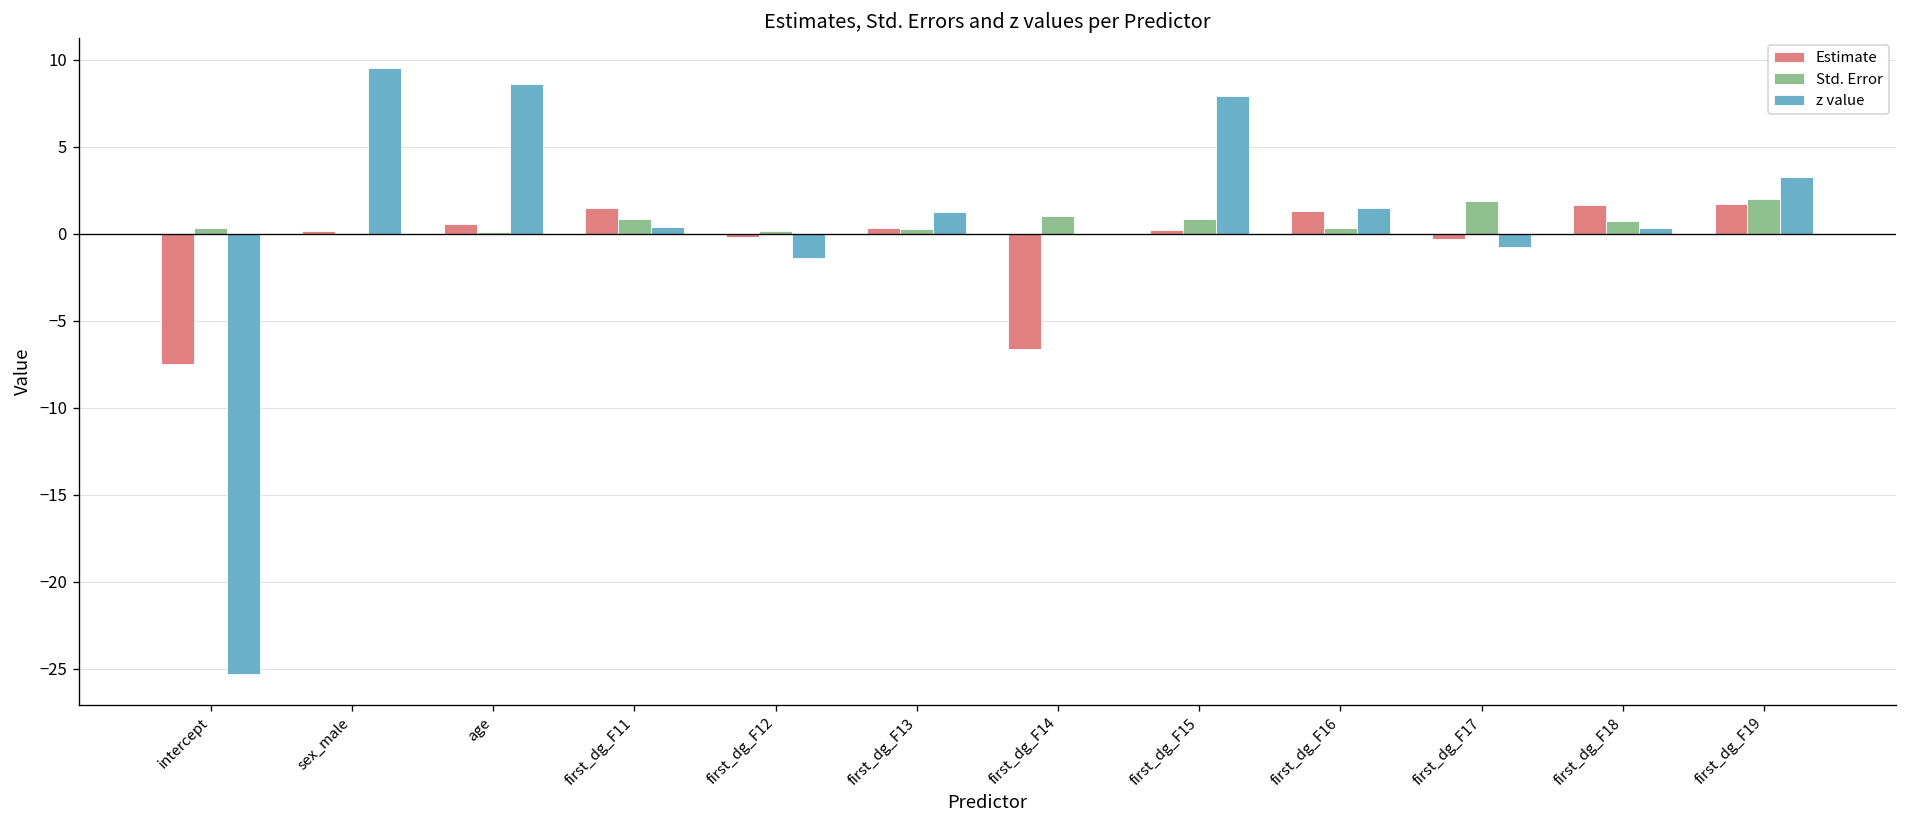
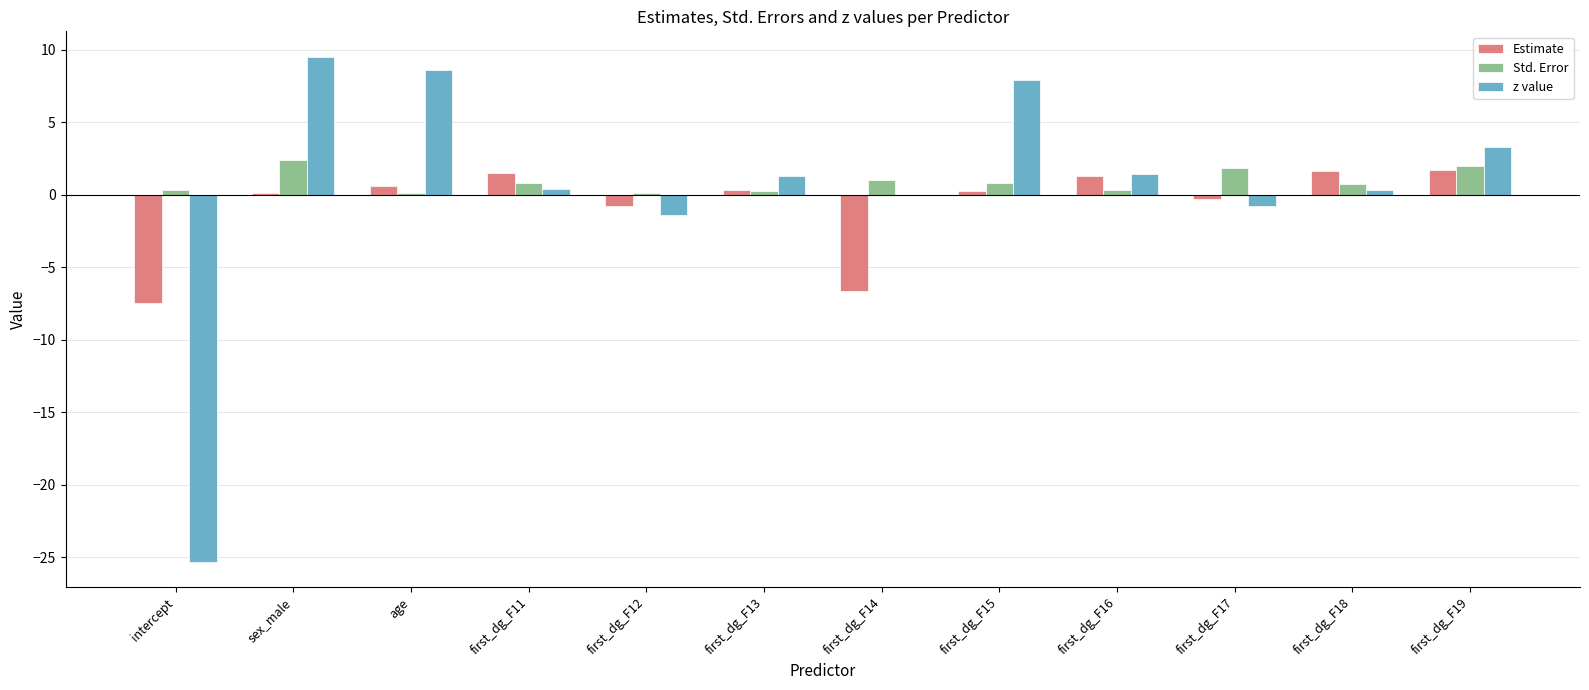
  {
    "Estimate": {
      "intercept": -7.5,
      "age": 0.6,
      "first_dg_F11": 1.5,
-     "first_dg_F12": -0.2,
+     "first_dg_F12": -0.8,
      "first_dg_F13": 0.3,
      "first_dg_F14": -6.6,
      "first_dg_F15": 0.2,
      "first_dg_F16": 1.3,
      "first_dg_F17": -0.3,
      "first_dg_F18": 1.7,
      "first_dg_F19": 1.7
    },
    "Std. Error": {
      "intercept": 0.3,
-     "sex_male": 0.0,
+     "sex_male": 2.4,
      "first_dg_F11": 0.8,
      "first_dg_F13": 0.3,
      "first_dg_F14": 1.0,
      "first_dg_F15": 0.8,
      "first_dg_F16": 0.3,
      "first_dg_F17": 1.9,
      "first_dg_F18": 0.7,
      "first_dg_F19": 2.0
    },
    "z value": {
      "intercept": -25.3,
      "sex_male": 9.5,
      "age": 8.6,
      "first_dg_F11": 0.4,
      "first_dg_F12": -1.4,
      "first_dg_F13": 1.3,
      "first_dg_F15": 7.9,
      "first_dg_F16": 1.5,
      "first_dg_F17": -0.8,
      "first_dg_F18": 0.4,
      "first_dg_F19": 3.3
    }
  }
